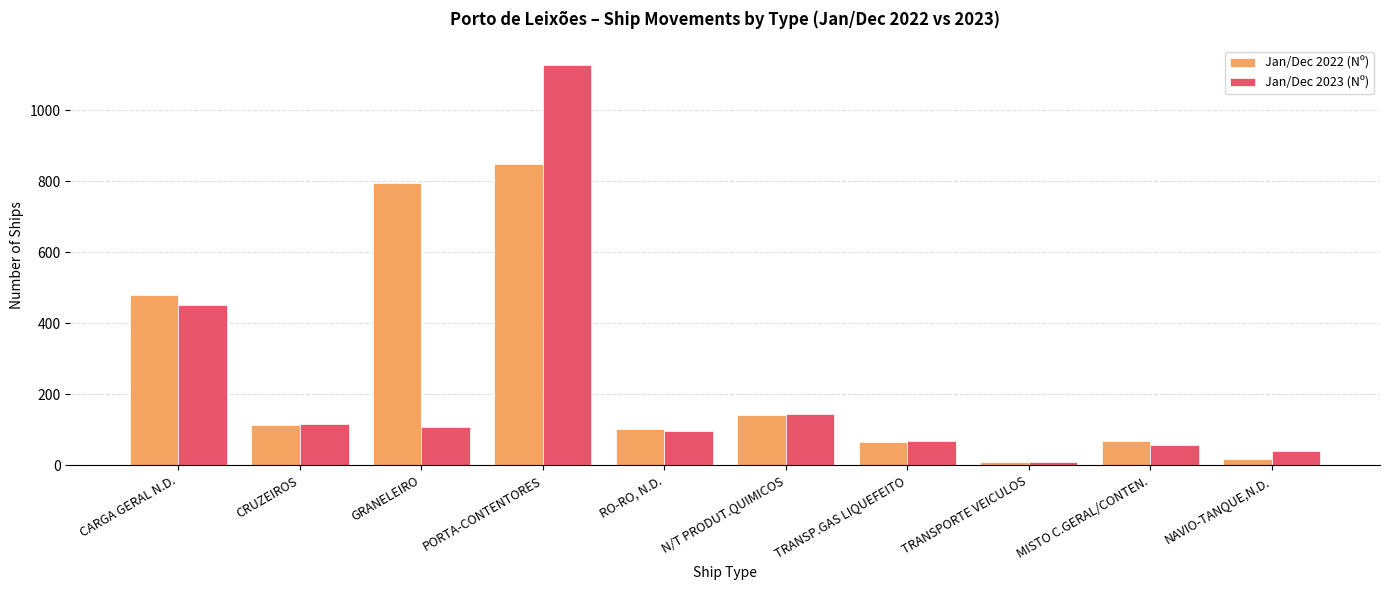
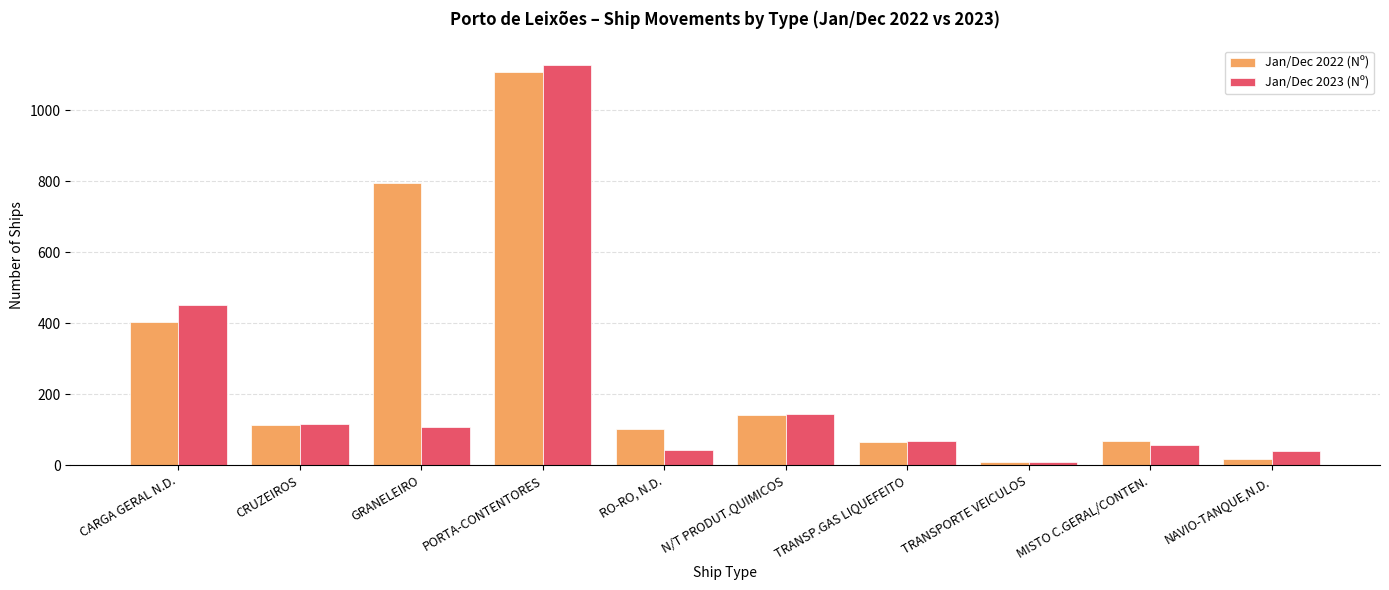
  {
    "Jan/Dec 2022 (Nº)": {
-     "CARGA GERAL N.D.": 480,
+     "CARGA GERAL N.D.": 400,
      "CRUZEIROS": 110,
      "GRANELEIRO": 800,
-     "PORTA-CONTENTORES": 850,
+     "PORTA-CONTENTORES": 1110,
      "RO-RO, N.D.": 100,
      "N/T PRODUT.QUIMICOS": 140,
      "TRANSP.GAS LIQUEFEITO": 70,
      "TRANSPORTE VEICULOS": 10,
      "MISTO C.GERAL/CONTEN.": 70,
      "NAVIO-TANQUE,N.D.": 20
    },
    "Jan/Dec 2023 (Nº)": {
      "CARGA GERAL N.D.": 450,
      "CRUZEIROS": 120,
      "GRANELEIRO": 110,
      "PORTA-CONTENTORES": 1130,
-     "RO-RO, N.D.": 100,
+     "RO-RO, N.D.": 40,
      "N/T PRODUT.QUIMICOS": 140,
      "TRANSP.GAS LIQUEFEITO": 70,
      "TRANSPORTE VEICULOS": 10,
      "MISTO C.GERAL/CONTEN.": 60,
      "NAVIO-TANQUE,N.D.": 40
    }
  }
